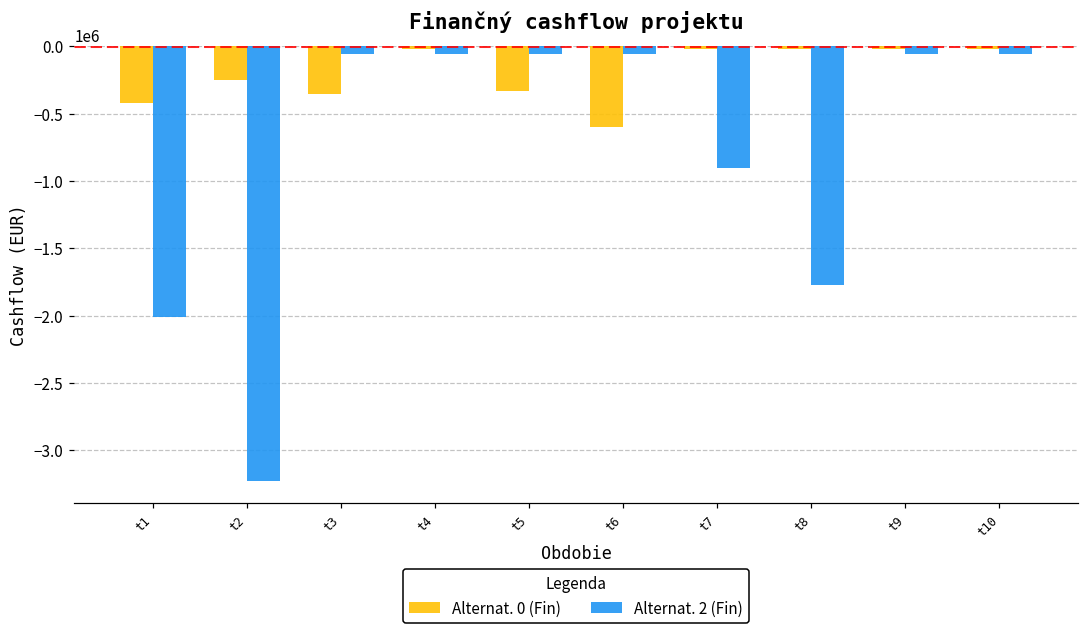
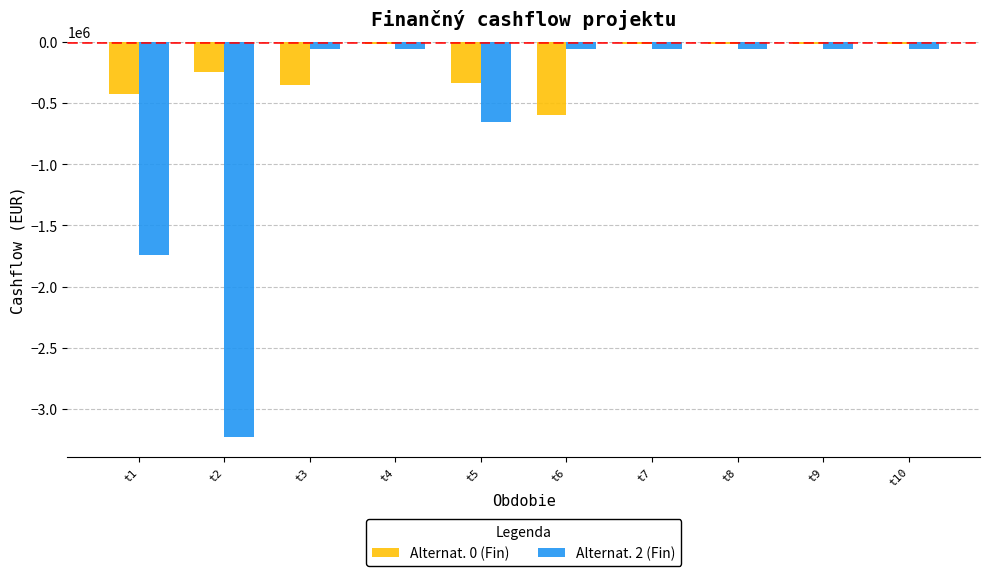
  {
    "Alternat. 0 (Fin)": {
      "t1": -420000,
      "t2": -250000,
      "t3": -350000,
      "t5": -330000,
      "t6": -600000
    },
    "Alternat. 2 (Fin)": {
-     "t1": -2010000,
+     "t1": -1740000,
      "t2": -3230000,
      "t3": -60000,
      "t4": -60000,
-     "t5": -60000,
+     "t5": -650000,
      "t6": -60000,
-     "t7": -900000,
-     "t8": -1770000,
+     "t7": -60000,
+     "t8": -60000,
      "t9": -60000,
      "t10": -60000
    }
  }
